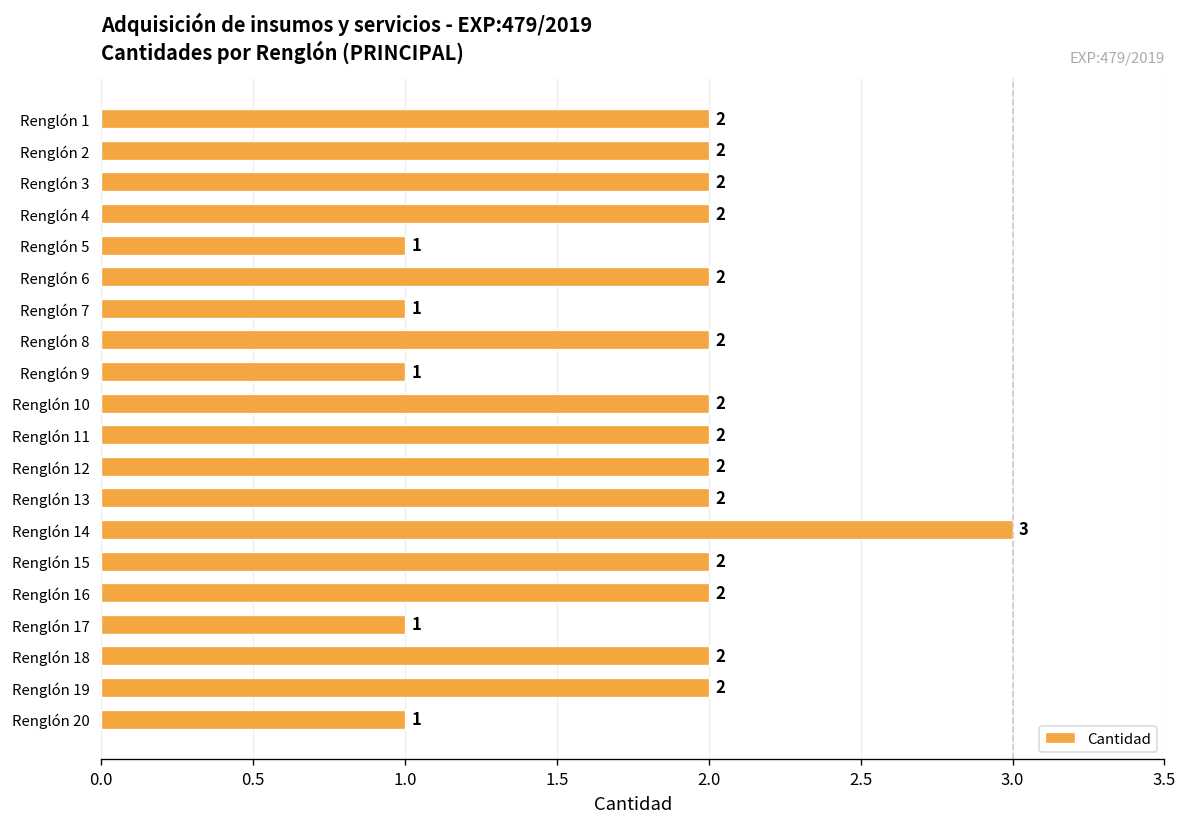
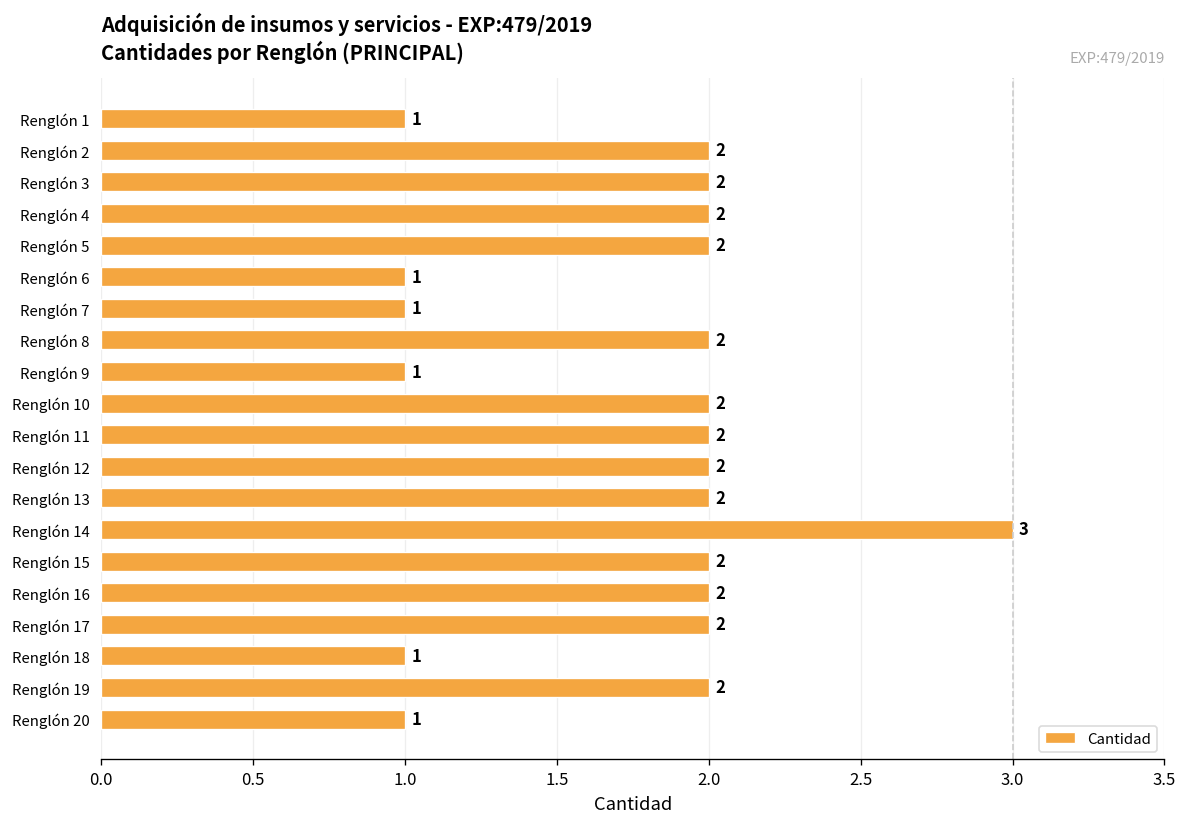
  {
-   "Renglón 1": 2,
+   "Renglón 1": 1,
    "Renglón 2": 2,
    "Renglón 3": 2,
    "Renglón 4": 2,
-   "Renglón 5": 1,
-   "Renglón 6": 2,
+   "Renglón 5": 2,
+   "Renglón 6": 1,
    "Renglón 7": 1,
    "Renglón 8": 2,
    "Renglón 9": 1,
    "Renglón 10": 2,
    "Renglón 11": 2,
    "Renglón 12": 2,
    "Renglón 13": 2,
    "Renglón 14": 3,
    "Renglón 15": 2,
    "Renglón 16": 2,
-   "Renglón 17": 1,
-   "Renglón 18": 2,
+   "Renglón 17": 2,
+   "Renglón 18": 1,
    "Renglón 19": 2,
    "Renglón 20": 1
  }
